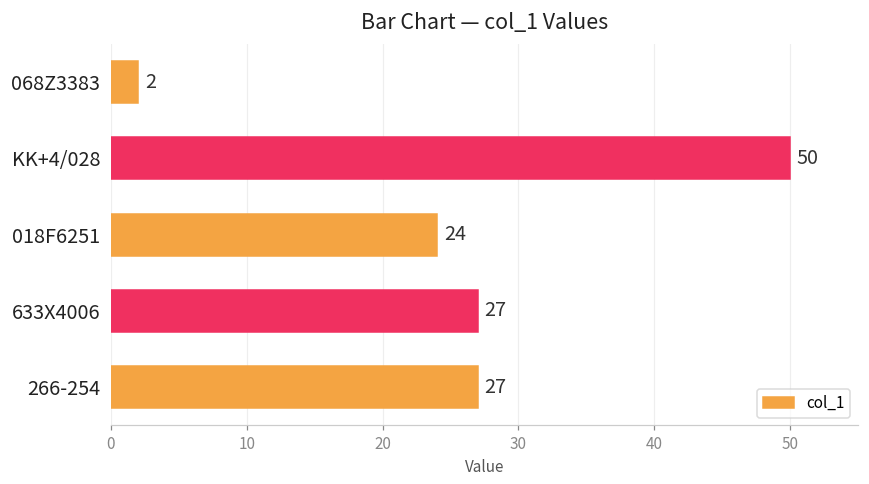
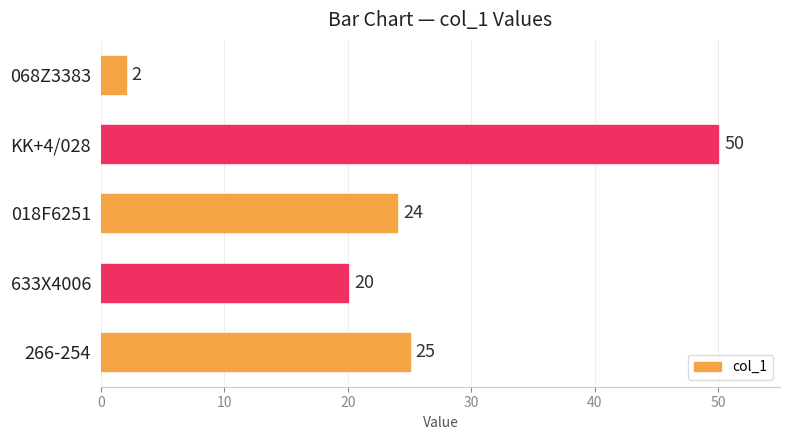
  {
    "068Z3383": 2,
    "KK+4/028": 50,
    "018F6251": 24,
-   "633X4006": 27,
-   "266-254": 27
+   "633X4006": 20,
+   "266-254": 25
  }
